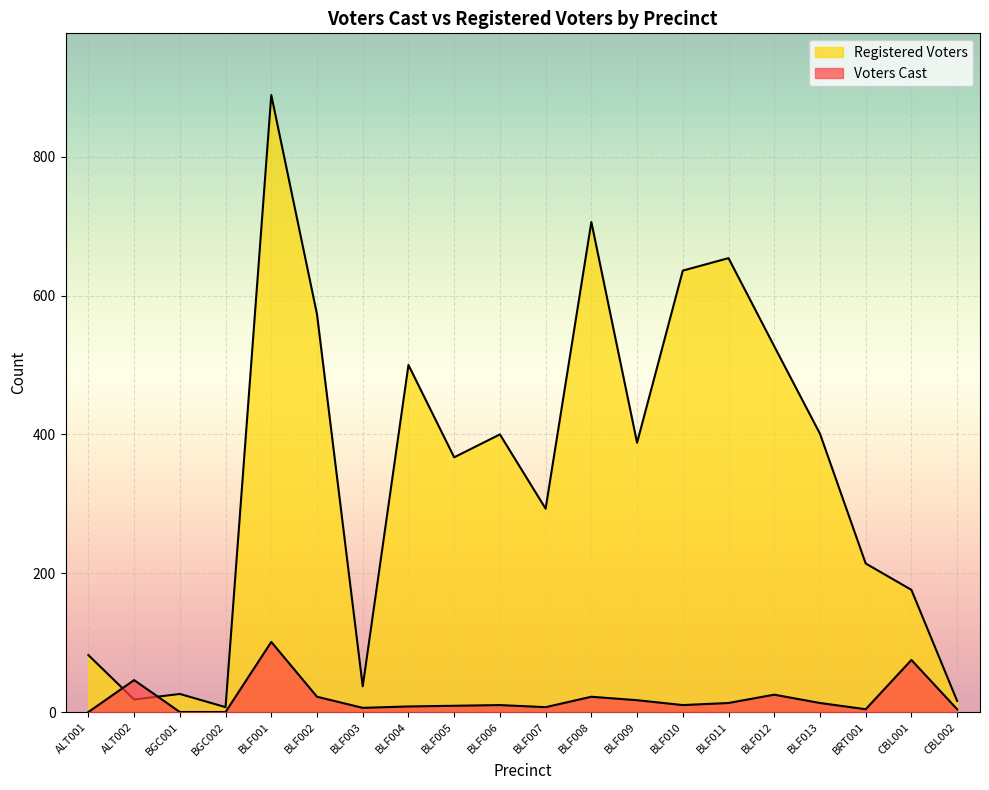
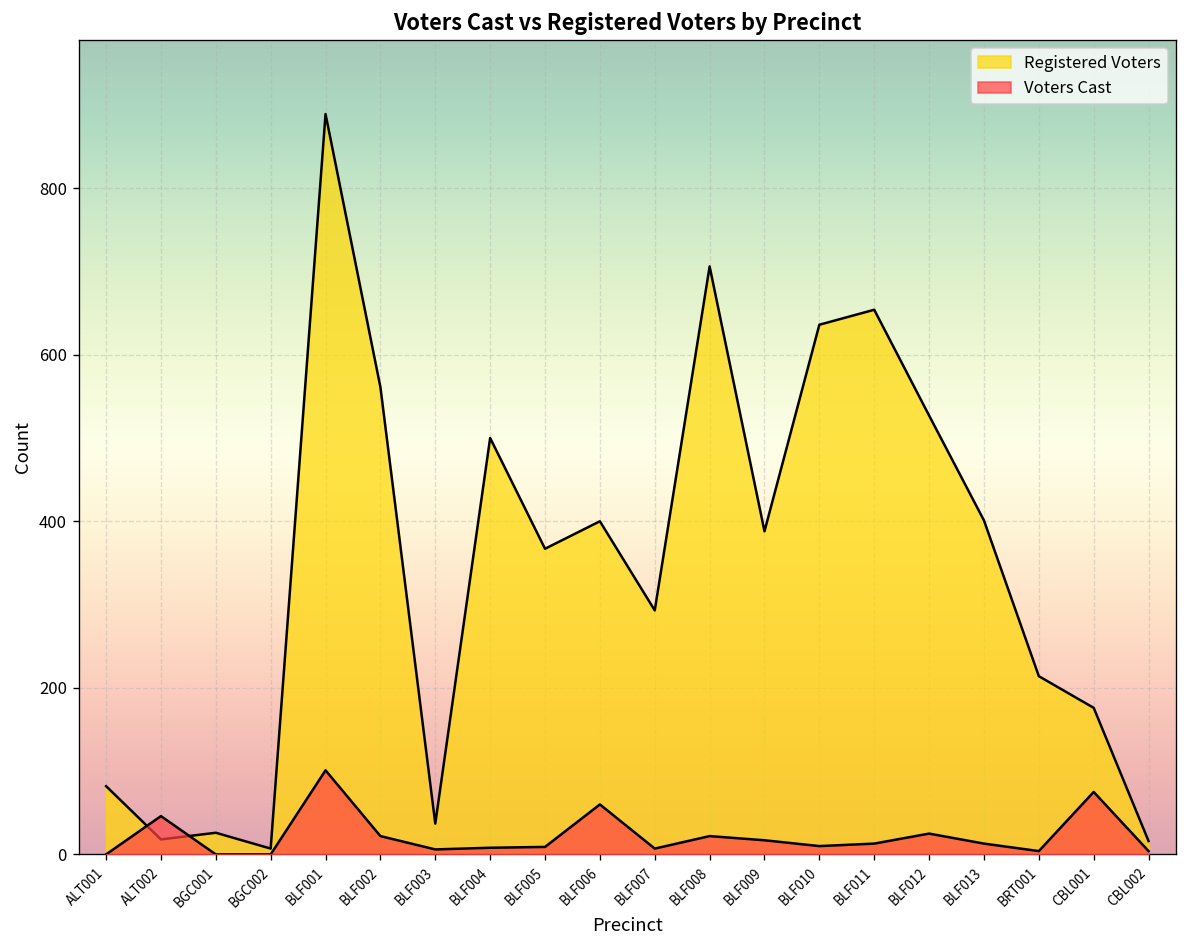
  {
    "Registered Voters": {
      "ALT001": 80,
      "ALT002": 20,
      "BGC001": 30,
      "BGC002": 10,
      "BLF001": 890,
-     "BLF002": 570,
+     "BLF002": 560,
      "BLF003": 40,
      "BLF004": 500,
      "BLF005": 370,
      "BLF006": 400,
      "BLF007": 290,
      "BLF008": 710,
      "BLF009": 390,
      "BLF010": 640,
      "BLF011": 650,
      "BLF012": 530,
      "BLF013": 400,
      "BRT001": 210,
      "CBL001": 180,
      "CBL002": 20
    },
    "Voters Cast": {
      "ALT001": 0,
      "ALT002": 50,
      "BGC001": 0,
      "BGC002": 0,
      "BLF001": 100,
      "BLF002": 20,
      "BLF003": 10,
      "BLF004": 10,
      "BLF005": 10,
-     "BLF006": 10,
+     "BLF006": 60,
      "BLF007": 10,
      "BLF008": 20,
      "BLF009": 20,
      "BLF010": 10,
      "BLF011": 10,
      "BLF012": 30,
      "BLF013": 10,
      "BRT001": 0,
      "CBL001": 80,
      "CBL002": 0
    }
  }
